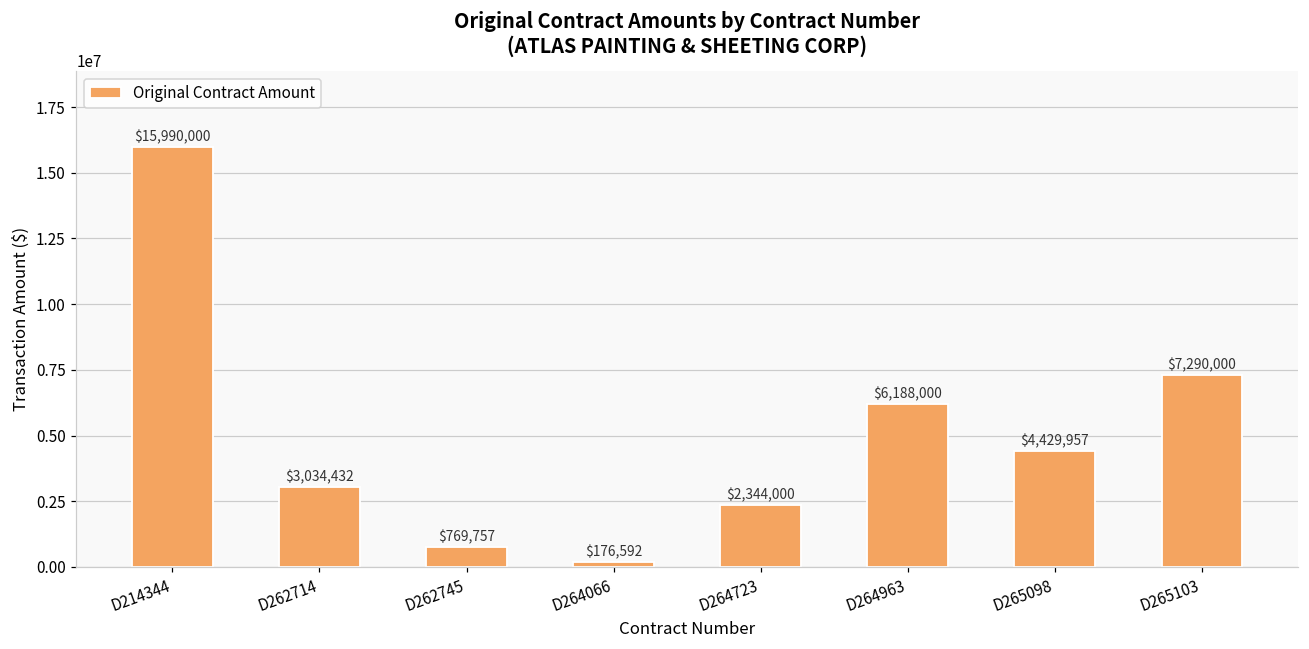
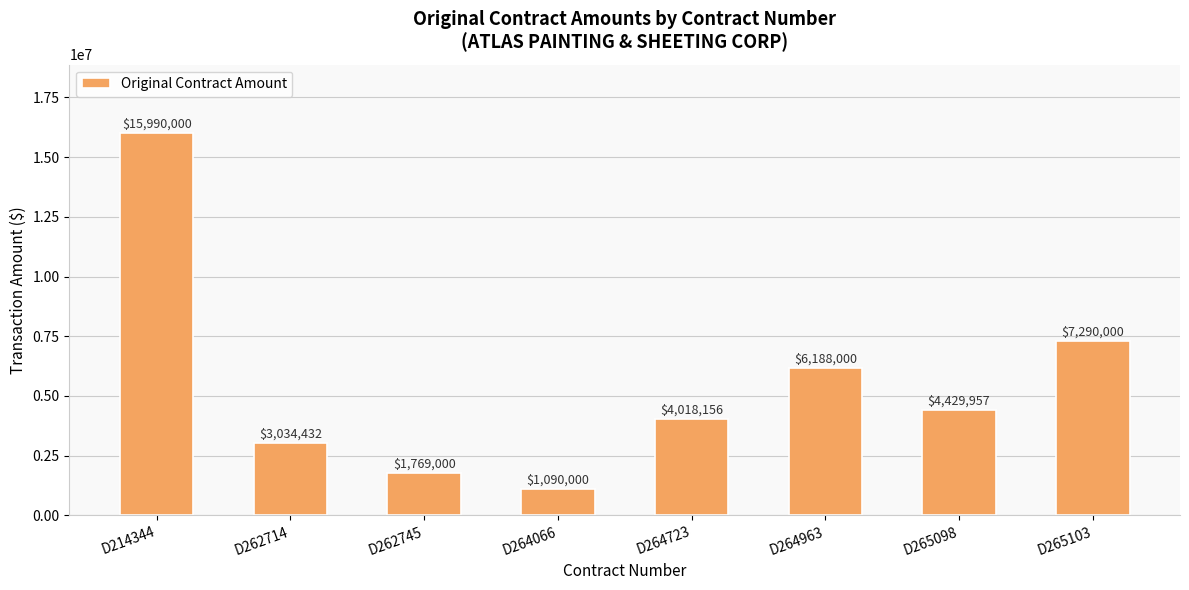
  {
    "D214344": "$15,990,000",
    "D262714": "$3,034,432",
-   "D262745": "$769,757",
-   "D264066": "$176,592",
-   "D264723": "$2,344,000",
+   "D262745": "$1,769,000",
+   "D264066": "$1,090,000",
+   "D264723": "$4,018,156",
    "D264963": "$6,188,000",
    "D265098": "$4,429,957",
    "D265103": "$7,290,000"
  }
